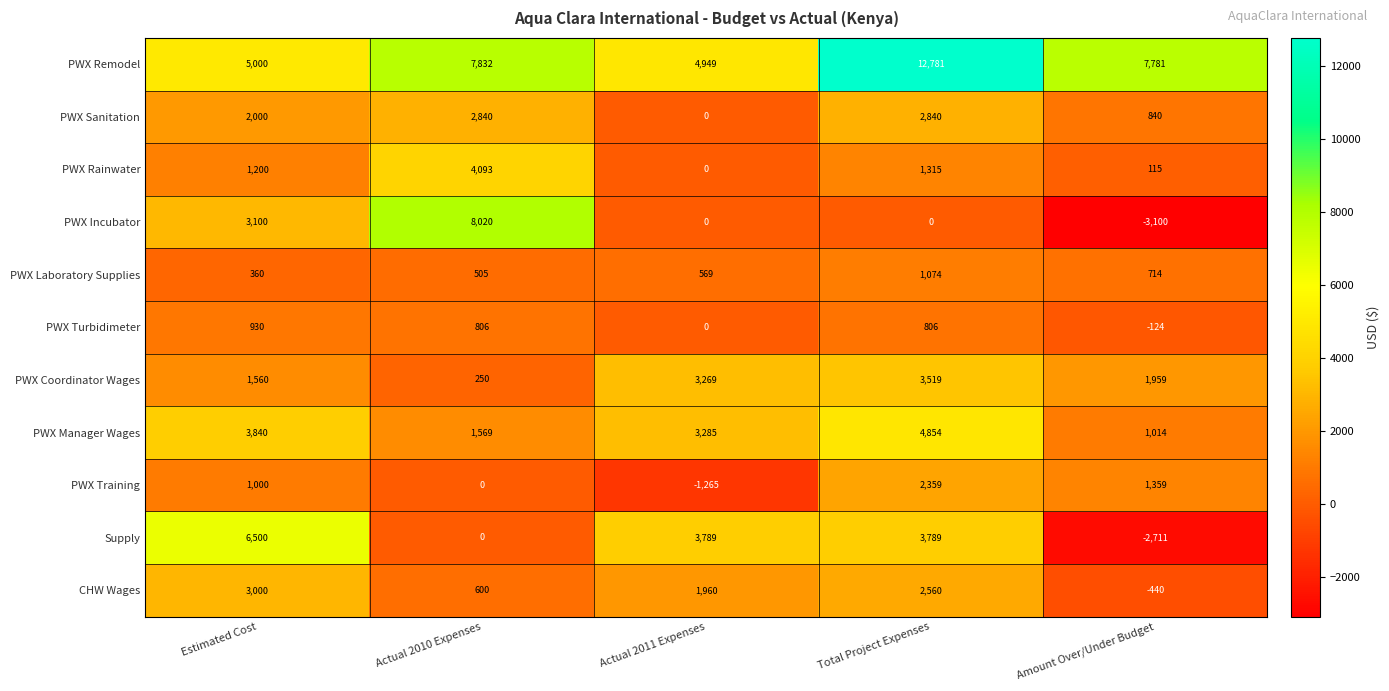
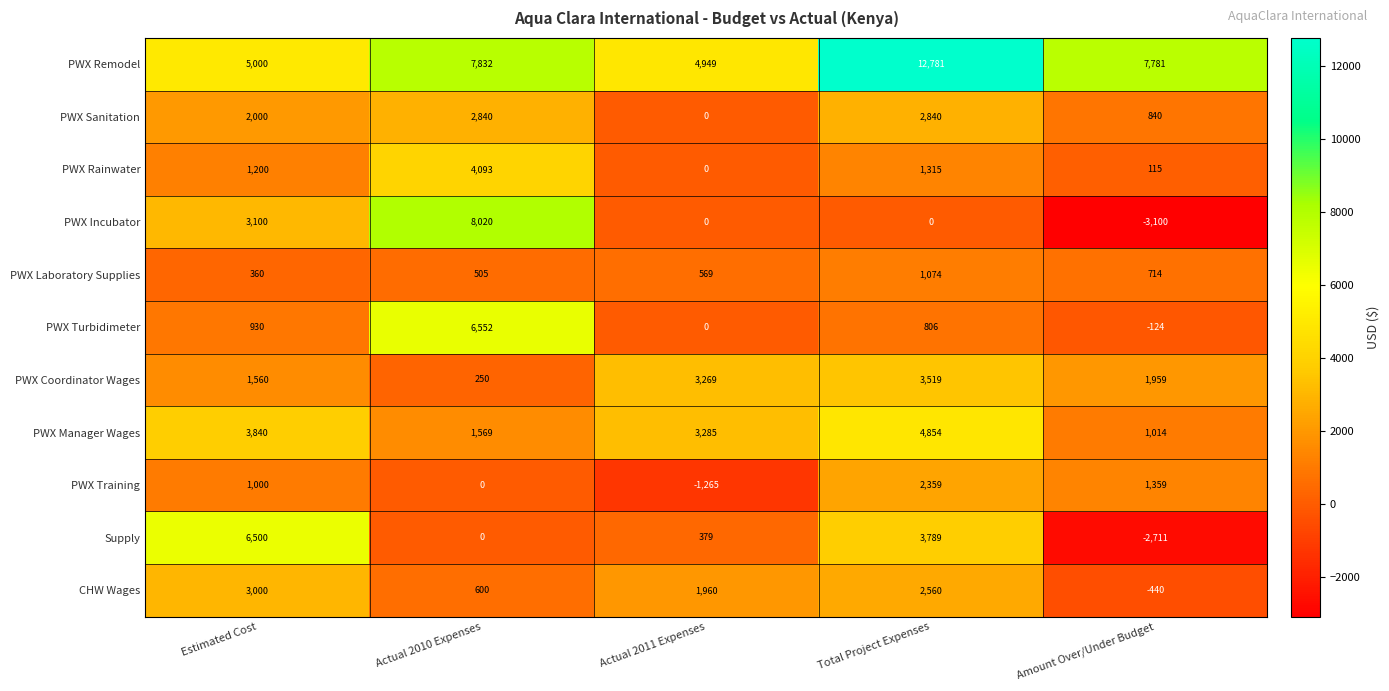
  {
    "PWX Remodel": {
      "Estimated Cost": "5,000",
      "Actual 2010 Expenses": "7,832",
      "Actual 2011 Expenses": "4,949",
      "Total Project Expenses": "12,781",
      "Amount Over/Under Budget": "7,781"
    },
    "PWX Sanitation": {
      "Estimated Cost": "2,000",
      "Actual 2010 Expenses": "2,840",
      "Actual 2011 Expenses": "0",
      "Total Project Expenses": "2,840",
      "Amount Over/Under Budget": "840"
    },
    "PWX Rainwater": {
      "Estimated Cost": "1,200",
      "Actual 2010 Expenses": "4,093",
      "Actual 2011 Expenses": "0",
      "Total Project Expenses": "1,315",
      "Amount Over/Under Budget": "115"
    },
    "PWX Incubator": {
      "Estimated Cost": "3,100",
      "Actual 2010 Expenses": "8,020",
      "Actual 2011 Expenses": "0",
      "Total Project Expenses": "0",
      "Amount Over/Under Budget": "-3,100"
    },
    "PWX Laboratory Supplies": {
      "Estimated Cost": "360",
      "Actual 2010 Expenses": "505",
      "Actual 2011 Expenses": "569",
      "Total Project Expenses": "1,074",
      "Amount Over/Under Budget": "714"
    },
    "PWX Turbidimeter": {
      "Estimated Cost": "930",
-     "Actual 2010 Expenses": "806",
+     "Actual 2010 Expenses": "6,552",
      "Actual 2011 Expenses": "0",
      "Total Project Expenses": "806",
      "Amount Over/Under Budget": "-124"
    },
    "PWX Coordinator Wages": {
      "Estimated Cost": "1,560",
      "Actual 2010 Expenses": "250",
      "Actual 2011 Expenses": "3,269",
      "Total Project Expenses": "3,519",
      "Amount Over/Under Budget": "1,959"
    },
    "PWX Manager Wages": {
      "Estimated Cost": "3,840",
      "Actual 2010 Expenses": "1,569",
      "Actual 2011 Expenses": "3,285",
      "Total Project Expenses": "4,854",
      "Amount Over/Under Budget": "1,014"
    },
    "PWX Training": {
      "Estimated Cost": "1,000",
      "Actual 2010 Expenses": "0",
      "Actual 2011 Expenses": "-1,265",
      "Total Project Expenses": "2,359",
      "Amount Over/Under Budget": "1,359"
    },
    "Supply": {
      "Estimated Cost": "6,500",
      "Actual 2010 Expenses": "0",
-     "Actual 2011 Expenses": "3,789",
+     "Actual 2011 Expenses": "379",
      "Total Project Expenses": "3,789",
      "Amount Over/Under Budget": "-2,711"
    },
    "CHW Wages": {
      "Estimated Cost": "3,000",
      "Actual 2010 Expenses": "600",
      "Actual 2011 Expenses": "1,960",
      "Total Project Expenses": "2,560",
      "Amount Over/Under Budget": "-440"
    }
  }
